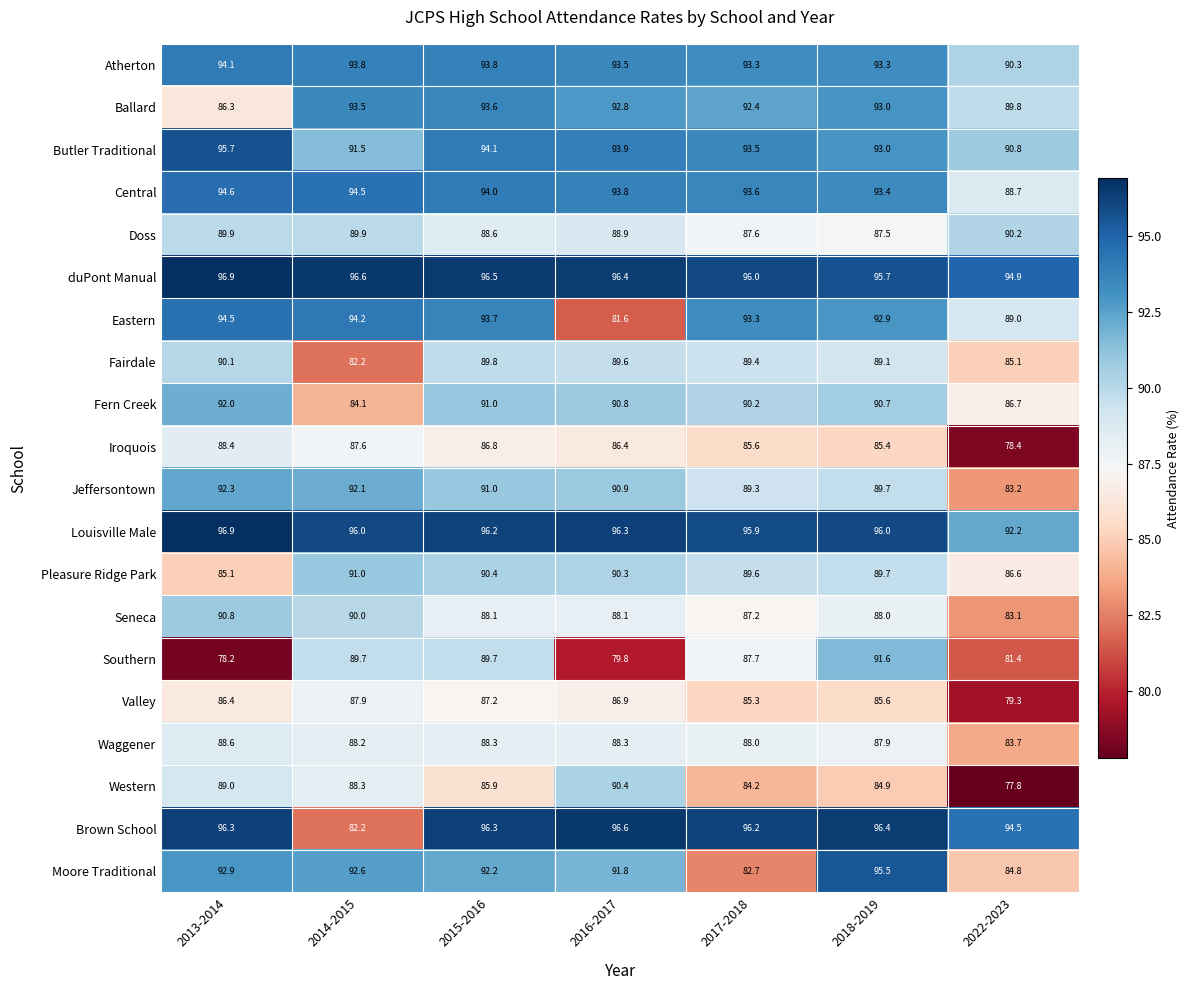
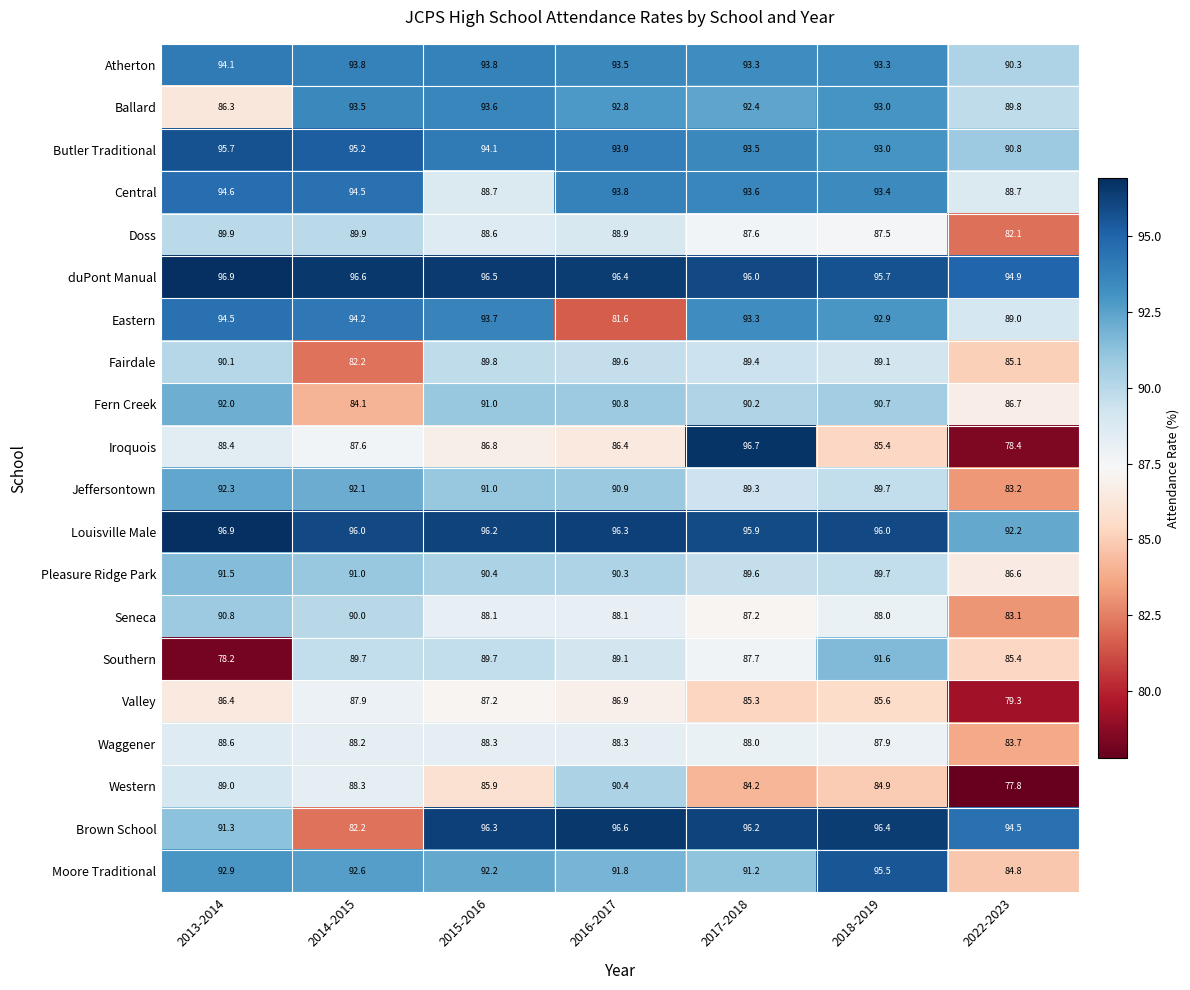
  {
    "Atherton": {
      "2013-2014": 94.1,
      "2014-2015": 93.8,
      "2015-2016": 93.8,
      "2016-2017": 93.5,
      "2017-2018": 93.3,
      "2018-2019": 93.3,
      "2022-2023": 90.3
    },
    "Ballard": {
      "2013-2014": 86.3,
      "2014-2015": 93.5,
      "2015-2016": 93.6,
      "2016-2017": 92.8,
      "2017-2018": 92.4,
      "2018-2019": 93.0,
      "2022-2023": 89.8
    },
    "Butler Traditional": {
      "2013-2014": 95.7,
-     "2014-2015": 91.5,
+     "2014-2015": 95.2,
      "2015-2016": 94.1,
      "2016-2017": 93.9,
      "2017-2018": 93.5,
      "2018-2019": 93.0,
      "2022-2023": 90.8
    },
    "Central": {
      "2013-2014": 94.6,
      "2014-2015": 94.5,
-     "2015-2016": 94.0,
+     "2015-2016": 88.7,
      "2016-2017": 93.8,
      "2017-2018": 93.6,
      "2018-2019": 93.4,
      "2022-2023": 88.7
    },
    "Doss": {
      "2013-2014": 89.9,
      "2014-2015": 89.9,
      "2015-2016": 88.6,
      "2016-2017": 88.9,
      "2017-2018": 87.6,
      "2018-2019": 87.5,
-     "2022-2023": 90.2
+     "2022-2023": 82.1
    },
    "duPont Manual": {
      "2013-2014": 96.9,
      "2014-2015": 96.6,
      "2015-2016": 96.5,
      "2016-2017": 96.4,
      "2017-2018": 96.0,
      "2018-2019": 95.7,
      "2022-2023": 94.9
    },
    "Eastern": {
      "2013-2014": 94.5,
      "2014-2015": 94.2,
      "2015-2016": 93.7,
      "2016-2017": 81.6,
      "2017-2018": 93.3,
      "2018-2019": 92.9,
      "2022-2023": 89.0
    },
    "Fairdale": {
      "2013-2014": 90.1,
      "2014-2015": 82.2,
      "2015-2016": 89.8,
      "2016-2017": 89.6,
      "2017-2018": 89.4,
      "2018-2019": 89.1,
      "2022-2023": 85.1
    },
    "Fern Creek": {
      "2013-2014": 92.0,
      "2014-2015": 84.1,
      "2015-2016": 91.0,
      "2016-2017": 90.8,
      "2017-2018": 90.2,
      "2018-2019": 90.7,
      "2022-2023": 86.7
    },
    "Iroquois": {
      "2013-2014": 88.4,
      "2014-2015": 87.6,
      "2015-2016": 86.8,
      "2016-2017": 86.4,
-     "2017-2018": 85.6,
+     "2017-2018": 96.7,
      "2018-2019": 85.4,
      "2022-2023": 78.4
    },
    "Jeffersontown": {
      "2013-2014": 92.3,
      "2014-2015": 92.1,
      "2015-2016": 91.0,
      "2016-2017": 90.9,
      "2017-2018": 89.3,
      "2018-2019": 89.7,
      "2022-2023": 83.2
    },
    "Louisville Male": {
      "2013-2014": 96.9,
      "2014-2015": 96.0,
      "2015-2016": 96.2,
      "2016-2017": 96.3,
      "2017-2018": 95.9,
      "2018-2019": 96.0,
      "2022-2023": 92.2
    },
    "Pleasure Ridge Park": {
-     "2013-2014": 85.1,
+     "2013-2014": 91.5,
      "2014-2015": 91.0,
      "2015-2016": 90.4,
      "2016-2017": 90.3,
      "2017-2018": 89.6,
      "2018-2019": 89.7,
      "2022-2023": 86.6
    },
    "Seneca": {
      "2013-2014": 90.8,
      "2014-2015": 90.0,
      "2015-2016": 88.1,
      "2016-2017": 88.1,
      "2017-2018": 87.2,
      "2018-2019": 88.0,
      "2022-2023": 83.1
    },
    "Southern": {
      "2013-2014": 78.2,
      "2014-2015": 89.7,
      "2015-2016": 89.7,
-     "2016-2017": 79.8,
+     "2016-2017": 89.1,
      "2017-2018": 87.7,
      "2018-2019": 91.6,
-     "2022-2023": 81.4
+     "2022-2023": 85.4
    },
    "Valley": {
      "2013-2014": 86.4,
      "2014-2015": 87.9,
      "2015-2016": 87.2,
      "2016-2017": 86.9,
      "2017-2018": 85.3,
      "2018-2019": 85.6,
      "2022-2023": 79.3
    },
    "Waggener": {
      "2013-2014": 88.6,
      "2014-2015": 88.2,
      "2015-2016": 88.3,
      "2016-2017": 88.3,
      "2017-2018": 88.0,
      "2018-2019": 87.9,
      "2022-2023": 83.7
    },
    "Western": {
      "2013-2014": 89.0,
      "2014-2015": 88.3,
      "2015-2016": 85.9,
      "2016-2017": 90.4,
      "2017-2018": 84.2,
      "2018-2019": 84.9,
      "2022-2023": 77.8
    },
    "Brown School": {
-     "2013-2014": 96.3,
+     "2013-2014": 91.3,
      "2014-2015": 82.2,
      "2015-2016": 96.3,
      "2016-2017": 96.6,
      "2017-2018": 96.2,
      "2018-2019": 96.4,
      "2022-2023": 94.5
    },
    "Moore Traditional": {
      "2013-2014": 92.9,
      "2014-2015": 92.6,
      "2015-2016": 92.2,
      "2016-2017": 91.8,
-     "2017-2018": 82.7,
+     "2017-2018": 91.2,
      "2018-2019": 95.5,
      "2022-2023": 84.8
    }
  }
